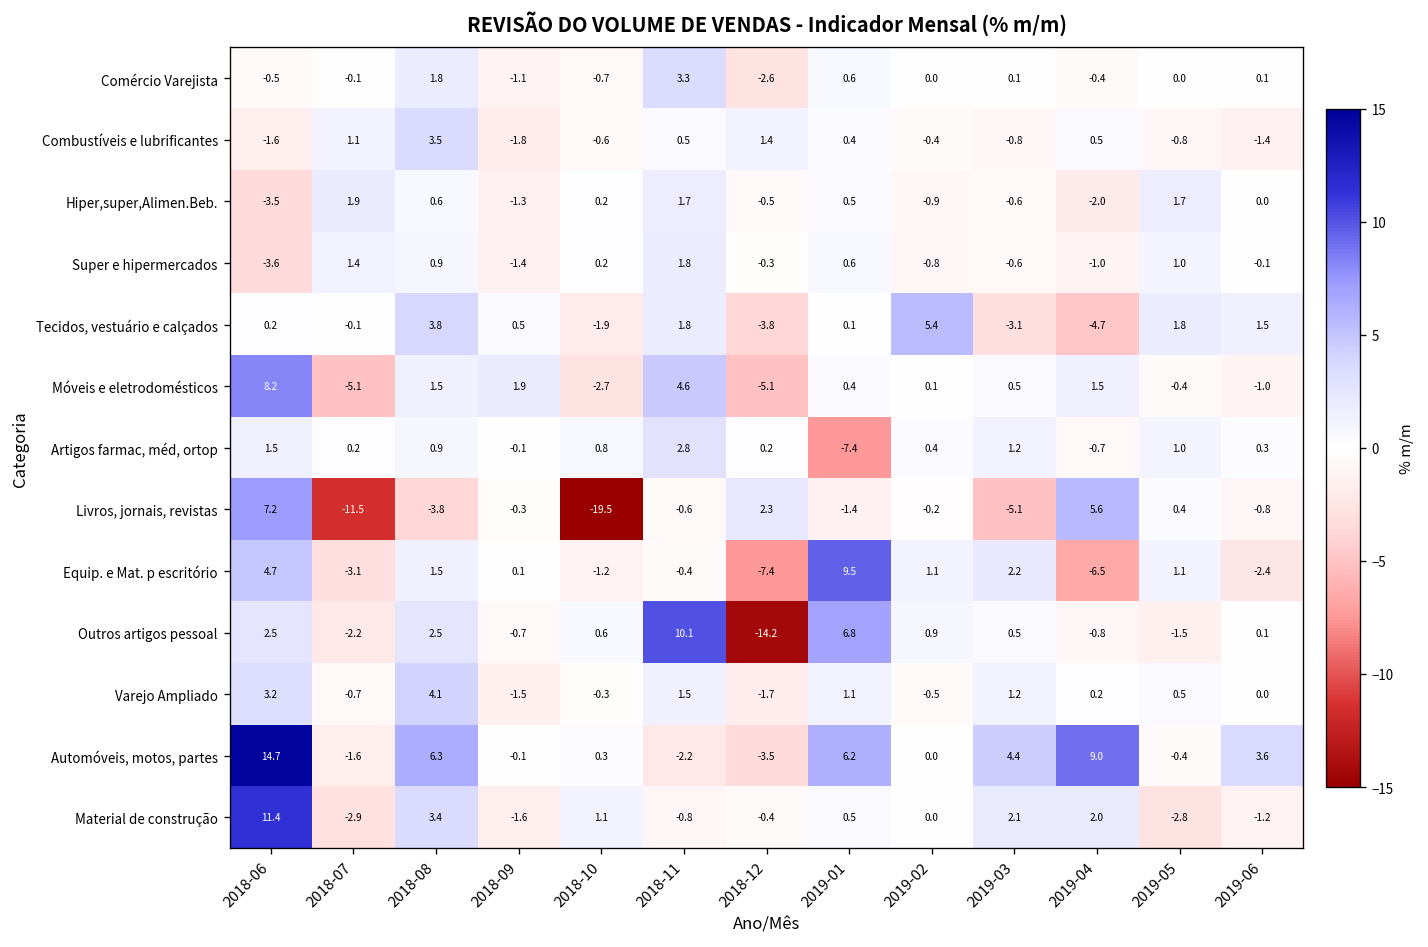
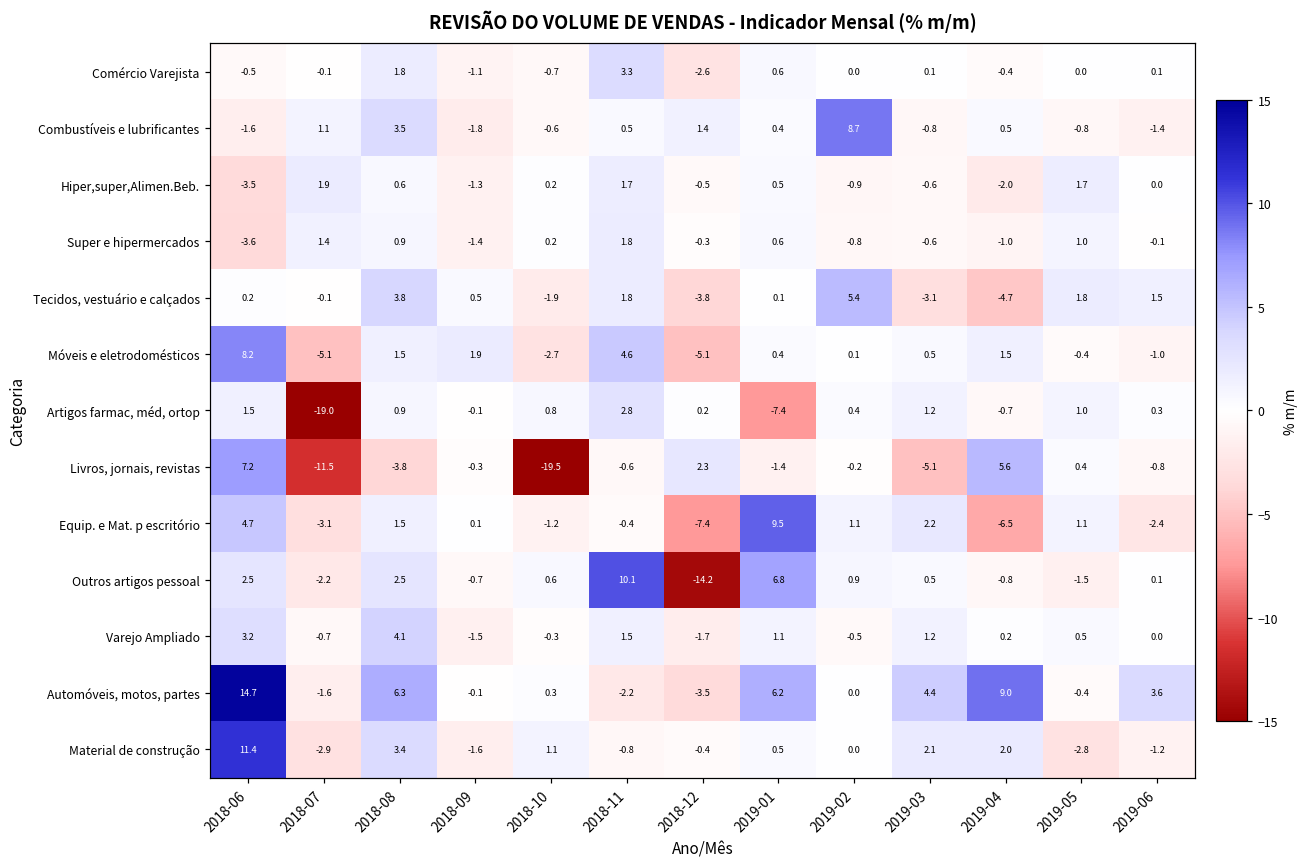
  {
    "Comércio Varejista": {
      "2018-06": -0.5,
      "2018-07": -0.1,
      "2018-08": 1.8,
      "2018-09": -1.1,
      "2018-10": -0.7,
      "2018-11": 3.3,
      "2018-12": -2.6,
      "2019-01": 0.6,
      "2019-02": 0.0,
      "2019-03": 0.1,
      "2019-04": -0.4,
      "2019-05": 0.0,
      "2019-06": 0.1
    },
    "Combustíveis e lubrificantes": {
      "2018-06": -1.6,
      "2018-07": 1.1,
      "2018-08": 3.5,
      "2018-09": -1.8,
      "2018-10": -0.6,
      "2018-11": 0.5,
      "2018-12": 1.4,
      "2019-01": 0.4,
-     "2019-02": -0.4,
+     "2019-02": 8.7,
      "2019-03": -0.8,
      "2019-04": 0.5,
      "2019-05": -0.8,
      "2019-06": -1.4
    },
    "Hiper,super,Alimen.Beb.": {
      "2018-06": -3.5,
      "2018-07": 1.9,
      "2018-08": 0.6,
      "2018-09": -1.3,
      "2018-10": 0.2,
      "2018-11": 1.7,
      "2018-12": -0.5,
      "2019-01": 0.5,
      "2019-02": -0.9,
      "2019-03": -0.6,
      "2019-04": -2.0,
      "2019-05": 1.7,
      "2019-06": 0.0
    },
    "Super e hipermercados": {
      "2018-06": -3.6,
      "2018-07": 1.4,
      "2018-08": 0.9,
      "2018-09": -1.4,
      "2018-10": 0.2,
      "2018-11": 1.8,
      "2018-12": -0.3,
      "2019-01": 0.6,
      "2019-02": -0.8,
      "2019-03": -0.6,
      "2019-04": -1.0,
      "2019-05": 1.0,
      "2019-06": -0.1
    },
    "Tecidos, vestuário e calçados": {
      "2018-06": 0.2,
      "2018-07": -0.1,
      "2018-08": 3.8,
      "2018-09": 0.5,
      "2018-10": -1.9,
      "2018-11": 1.8,
      "2018-12": -3.8,
      "2019-01": 0.1,
      "2019-02": 5.4,
      "2019-03": -3.1,
      "2019-04": -4.7,
      "2019-05": 1.8,
      "2019-06": 1.5
    },
    "Móveis e eletrodomésticos": {
      "2018-06": 8.2,
      "2018-07": -5.1,
      "2018-08": 1.5,
      "2018-09": 1.9,
      "2018-10": -2.7,
      "2018-11": 4.6,
      "2018-12": -5.1,
      "2019-01": 0.4,
      "2019-02": 0.1,
      "2019-03": 0.5,
      "2019-04": 1.5,
      "2019-05": -0.4,
      "2019-06": -1.0
    },
    "Artigos farmac, méd, ortop": {
      "2018-06": 1.5,
-     "2018-07": 0.2,
+     "2018-07": -19.0,
      "2018-08": 0.9,
      "2018-09": -0.1,
      "2018-10": 0.8,
      "2018-11": 2.8,
      "2018-12": 0.2,
      "2019-01": -7.4,
      "2019-02": 0.4,
      "2019-03": 1.2,
      "2019-04": -0.7,
      "2019-05": 1.0,
      "2019-06": 0.3
    },
    "Livros, jornais, revistas": {
      "2018-06": 7.2,
      "2018-07": -11.5,
      "2018-08": -3.8,
      "2018-09": -0.3,
      "2018-10": -19.5,
      "2018-11": -0.6,
      "2018-12": 2.3,
      "2019-01": -1.4,
      "2019-02": -0.2,
      "2019-03": -5.1,
      "2019-04": 5.6,
      "2019-05": 0.4,
      "2019-06": -0.8
    },
    "Equip. e Mat. p escritório": {
      "2018-06": 4.7,
      "2018-07": -3.1,
      "2018-08": 1.5,
      "2018-09": 0.1,
      "2018-10": -1.2,
      "2018-11": -0.4,
      "2018-12": -7.4,
      "2019-01": 9.5,
      "2019-02": 1.1,
      "2019-03": 2.2,
      "2019-04": -6.5,
      "2019-05": 1.1,
      "2019-06": -2.4
    },
    "Outros artigos pessoal": {
      "2018-06": 2.5,
      "2018-07": -2.2,
      "2018-08": 2.5,
      "2018-09": -0.7,
      "2018-10": 0.6,
      "2018-11": 10.1,
      "2018-12": -14.2,
      "2019-01": 6.8,
      "2019-02": 0.9,
      "2019-03": 0.5,
      "2019-04": -0.8,
      "2019-05": -1.5,
      "2019-06": 0.1
    },
    "Varejo Ampliado": {
      "2018-06": 3.2,
      "2018-07": -0.7,
      "2018-08": 4.1,
      "2018-09": -1.5,
      "2018-10": -0.3,
      "2018-11": 1.5,
      "2018-12": -1.7,
      "2019-01": 1.1,
      "2019-02": -0.5,
      "2019-03": 1.2,
      "2019-04": 0.2,
      "2019-05": 0.5,
      "2019-06": 0.0
    },
    "Automóveis, motos, partes": {
      "2018-06": 14.7,
      "2018-07": -1.6,
      "2018-08": 6.3,
      "2018-09": -0.1,
      "2018-10": 0.3,
      "2018-11": -2.2,
      "2018-12": -3.5,
      "2019-01": 6.2,
      "2019-02": 0.0,
      "2019-03": 4.4,
      "2019-04": 9.0,
      "2019-05": -0.4,
      "2019-06": 3.6
    },
    "Material de construção": {
      "2018-06": 11.4,
      "2018-07": -2.9,
      "2018-08": 3.4,
      "2018-09": -1.6,
      "2018-10": 1.1,
      "2018-11": -0.8,
      "2018-12": -0.4,
      "2019-01": 0.5,
      "2019-02": 0.0,
      "2019-03": 2.1,
      "2019-04": 2.0,
      "2019-05": -2.8,
      "2019-06": -1.2
    }
  }
